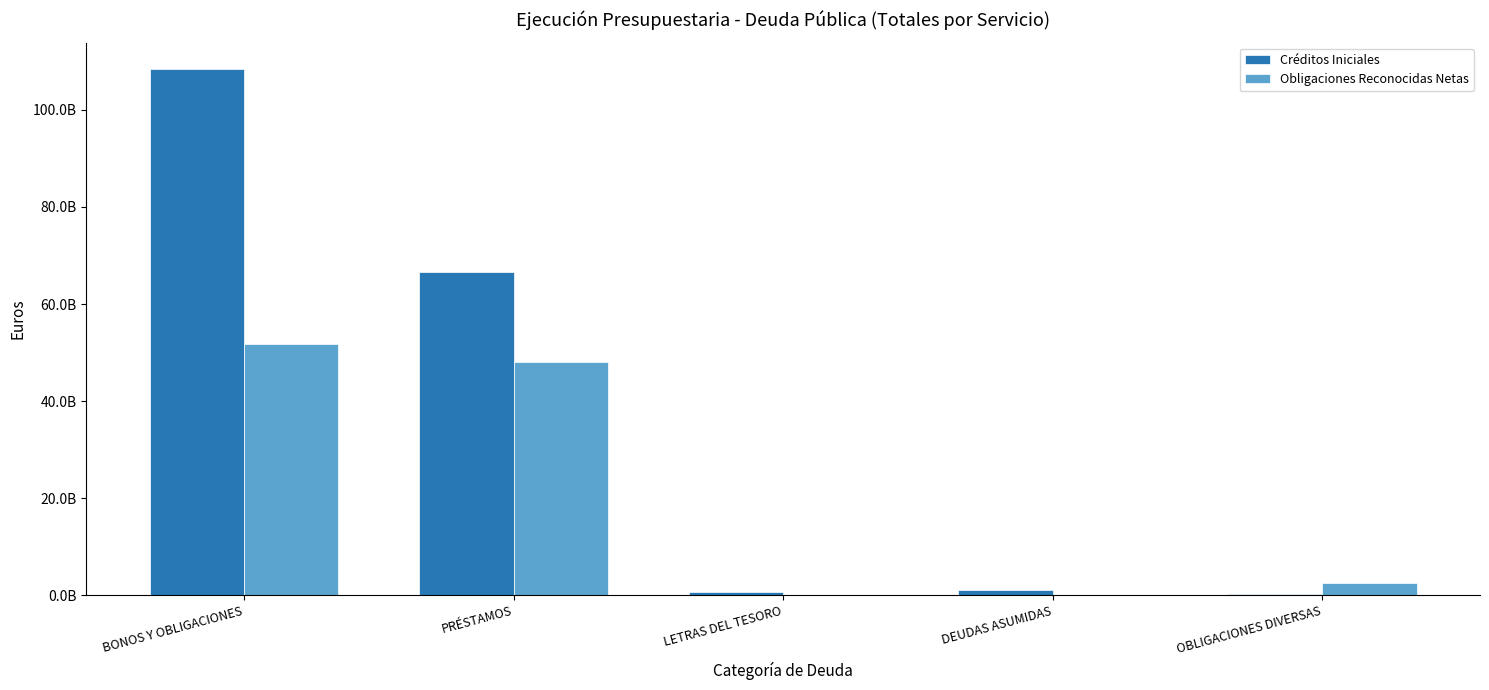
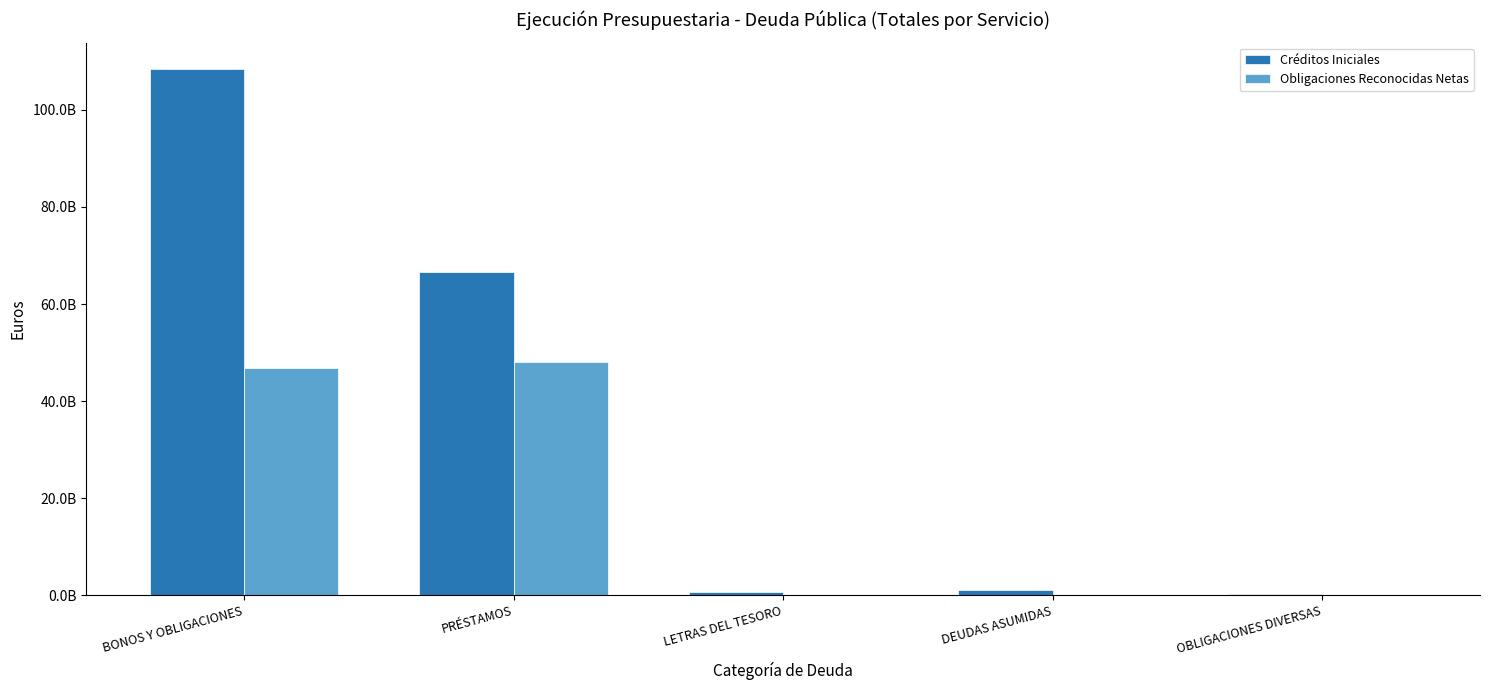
  {
    "Créditos Iniciales": {
      "BONOS Y OBLIGACIONES": 108000000000,
      "PRÉSTAMOS": 67000000000,
      "LETRAS DEL TESORO": 1000000000,
      "DEUDAS ASUMIDAS": 1000000000
    },
    "Obligaciones Reconocidas Netas": {
-     "BONOS Y OBLIGACIONES": 52000000000,
+     "BONOS Y OBLIGACIONES": 47000000000,
      "PRÉSTAMOS": 48000000000,
      "LETRAS DEL TESORO": 0,
-     "OBLIGACIONES DIVERSAS": 3000000000
+     "OBLIGACIONES DIVERSAS": 0
    }
  }
